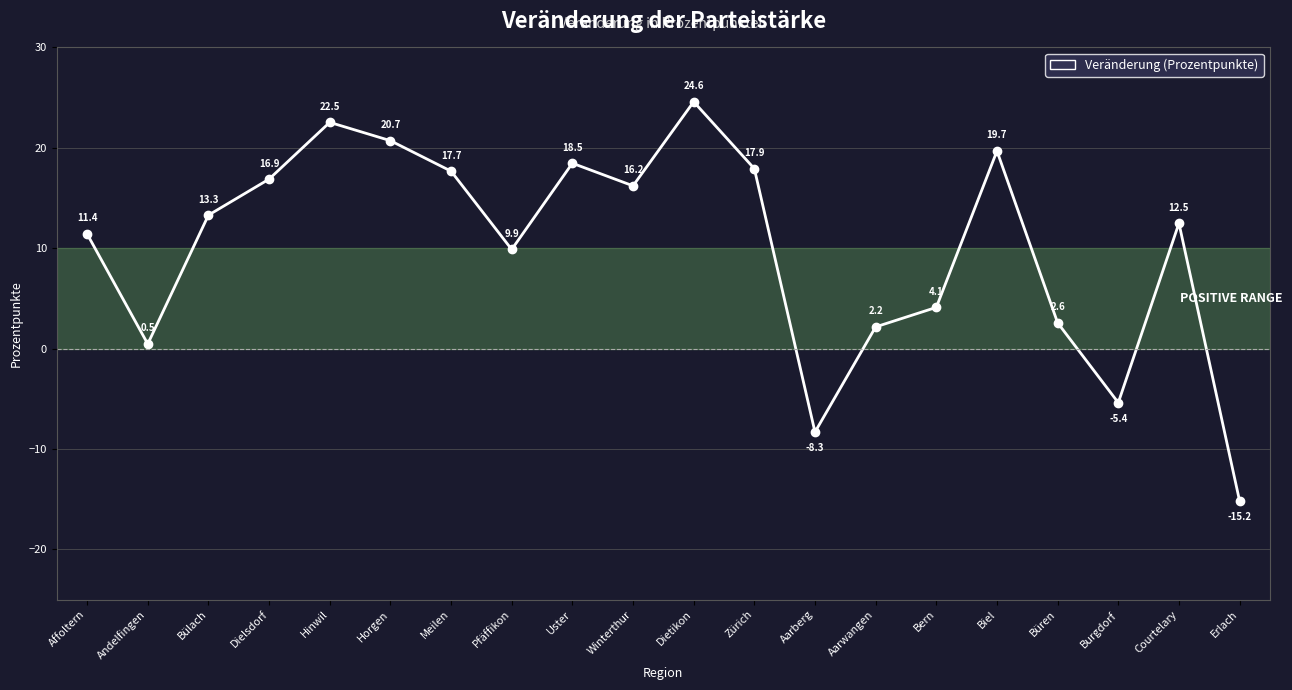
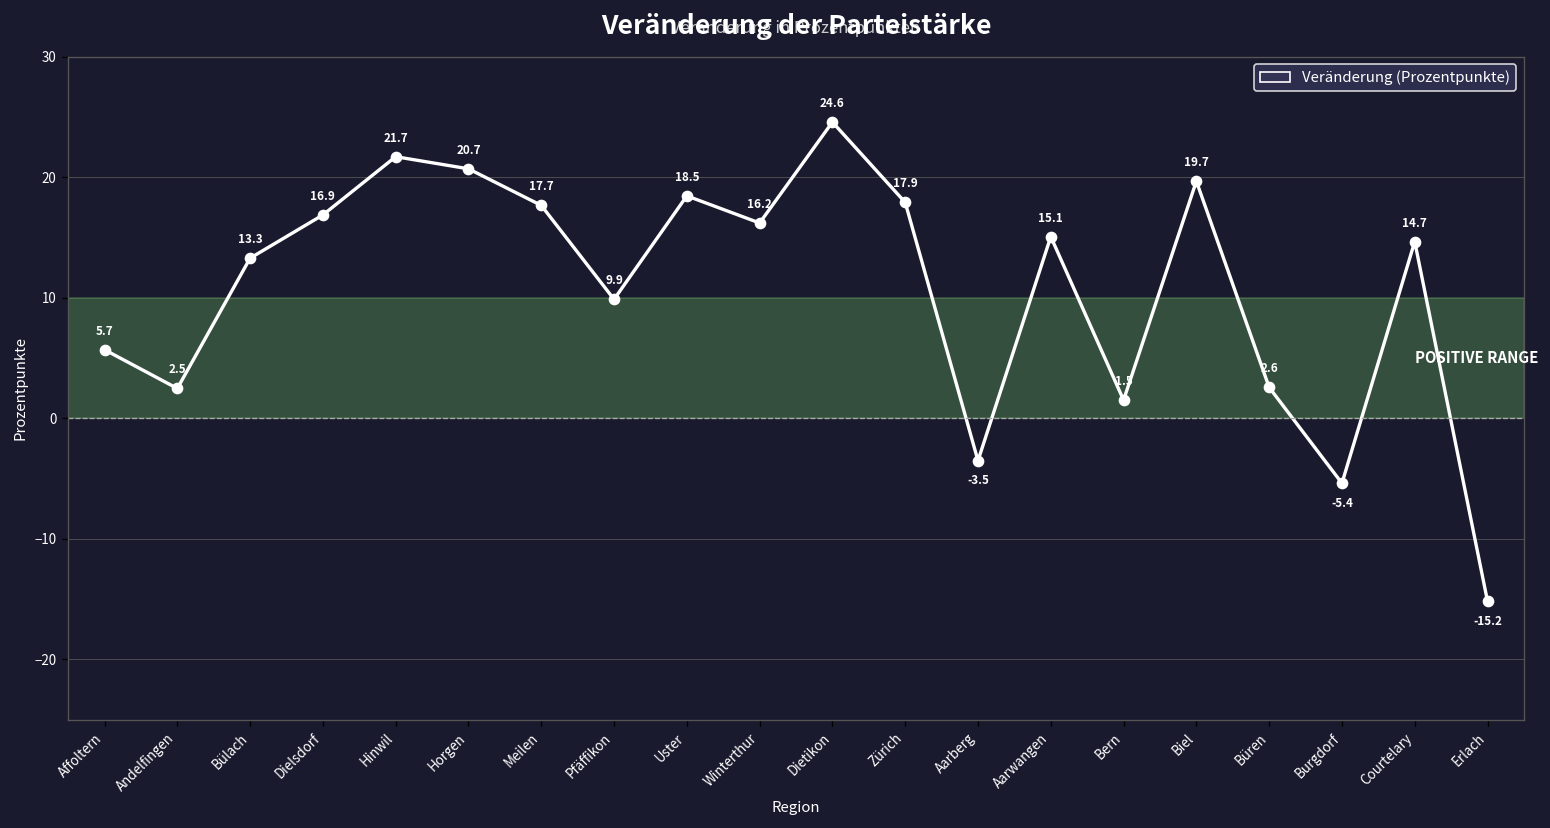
  {
-   "Affoltern": 11.4,
-   "Andelfingen": 0.5,
+   "Affoltern": 5.7,
+   "Andelfingen": 2.5,
    "Bülach": 13.3,
    "Dielsdorf": 16.9,
-   "Hinwil": 22.5,
+   "Hinwil": 21.7,
    "Horgen": 20.7,
    "Meilen": 17.7,
    "Pfäffikon": 9.9,
    "Uster": 18.5,
    "Winterthur": 16.2,
    "Dietikon": 24.6,
    "Zürich": 17.9,
-   "Aarberg": -8.3,
-   "Aarwangen": 2.2,
-   "Bern": 4.1,
+   "Aarberg": -3.5,
+   "Aarwangen": 15.1,
+   "Bern": 1.5,
    "Biel": 19.7,
    "Büren": 2.6,
    "Burgdorf": -5.4,
-   "Courtelary": 12.5,
+   "Courtelary": 14.7,
    "Erlach": -15.2
  }
